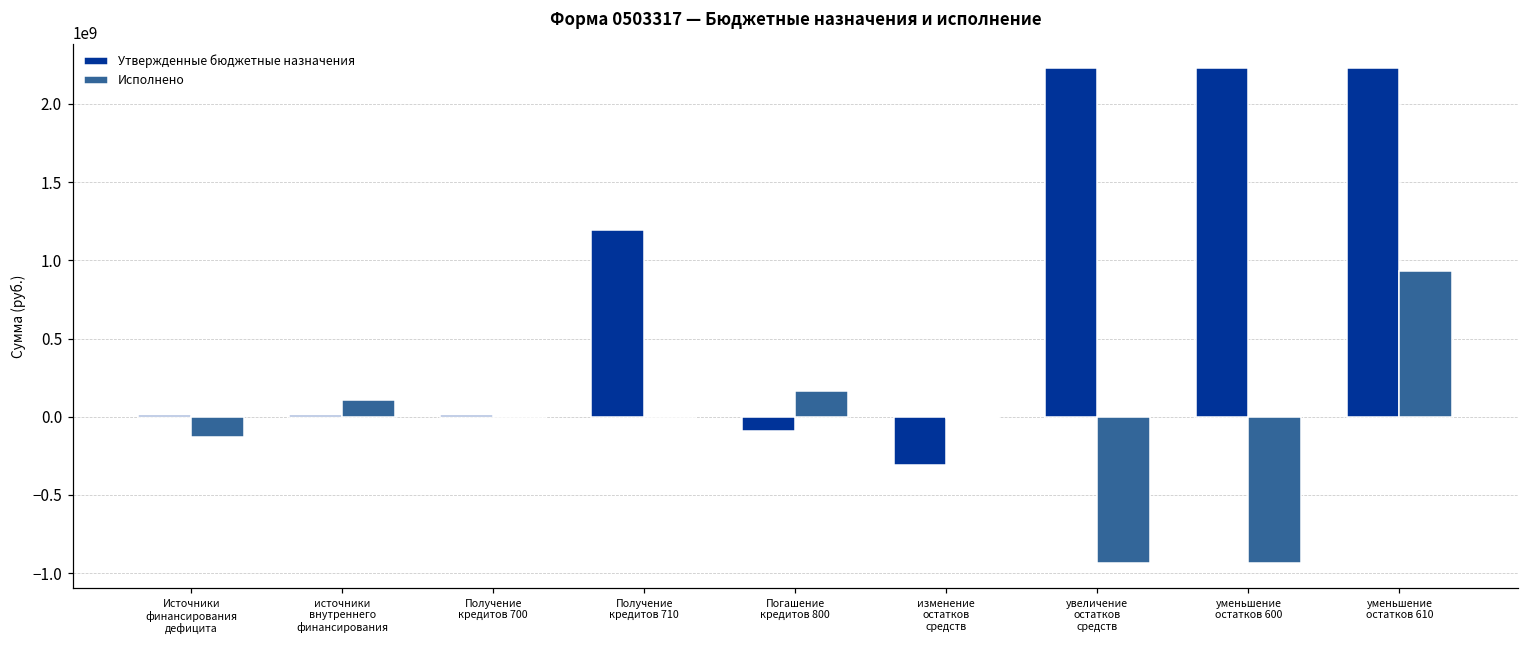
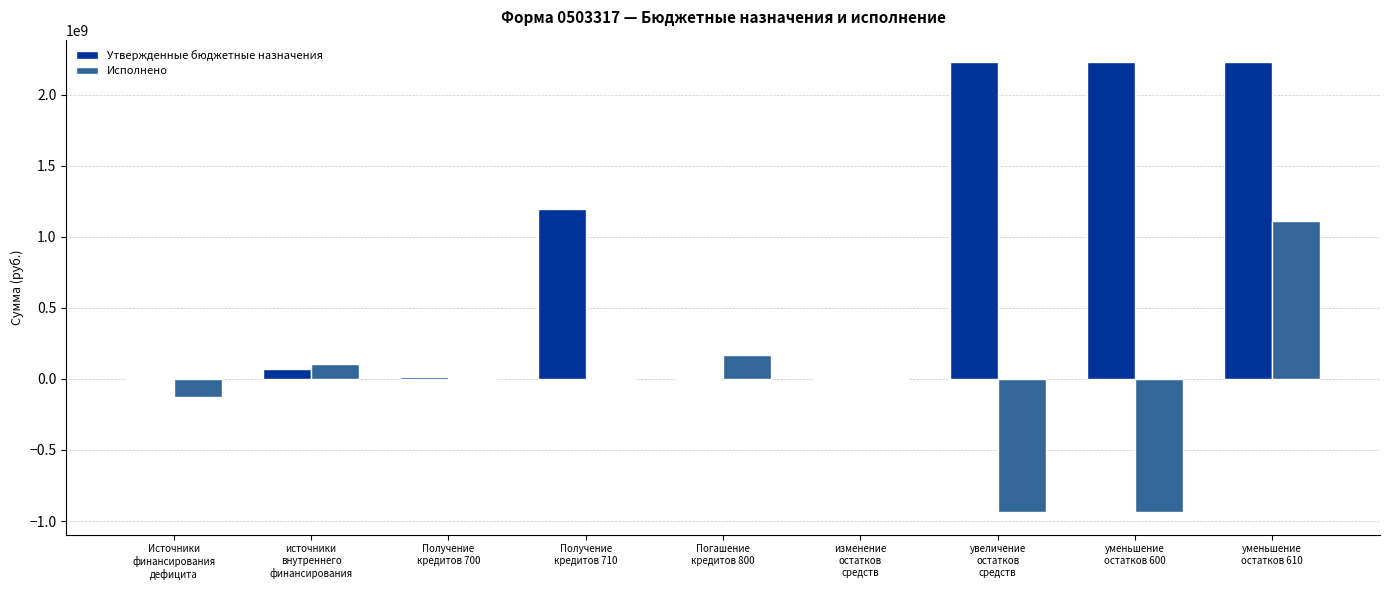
  {
    "Утвержденные бюджетные назначения": {
-     "источники внутреннего финансирования": 10000000,
+     "источники внутреннего финансирования": 70000000,
      "Получение кредитов 710": 1200000000,
-     "Погашение кредитов 800": -90000000,
-     "изменение остатков средств": -310000000,
+     "Погашение кредитов 800": 0,
+     "изменение остатков средств": 0,
      "увеличение остатков средств": 2230000000,
      "уменьшение остатков 600": 2230000000,
      "уменьшение остатков 610": 2230000000
    },
    "Исполнено": {
      "Источники финансирования дефицита": -130000000,
      "источники внутреннего финансирования": 110000000,
      "Получение кредитов 700": 0,
      "Получение кредитов 710": 0,
      "Погашение кредитов 800": 170000000,
      "увеличение остатков средств": -940000000,
      "уменьшение остатков 600": -940000000,
-     "уменьшение остатков 610": 930000000
+     "уменьшение остатков 610": 1110000000
    }
  }
